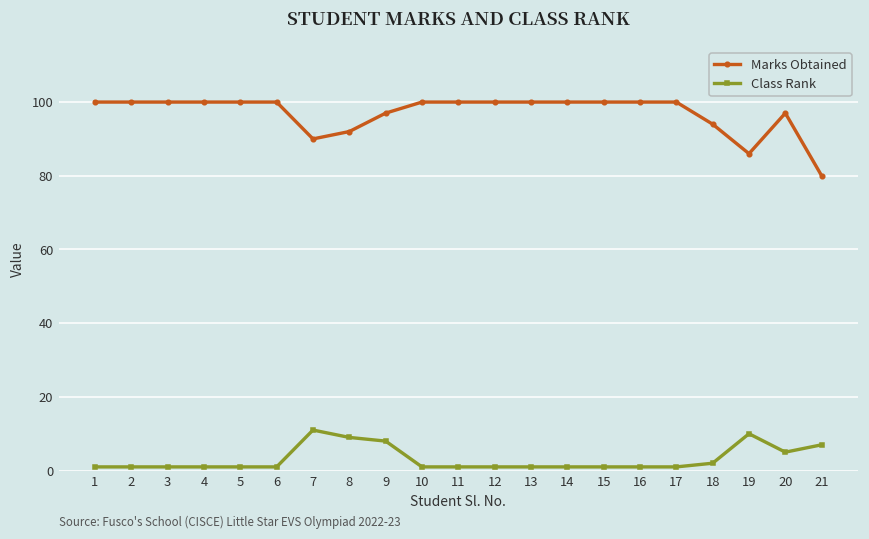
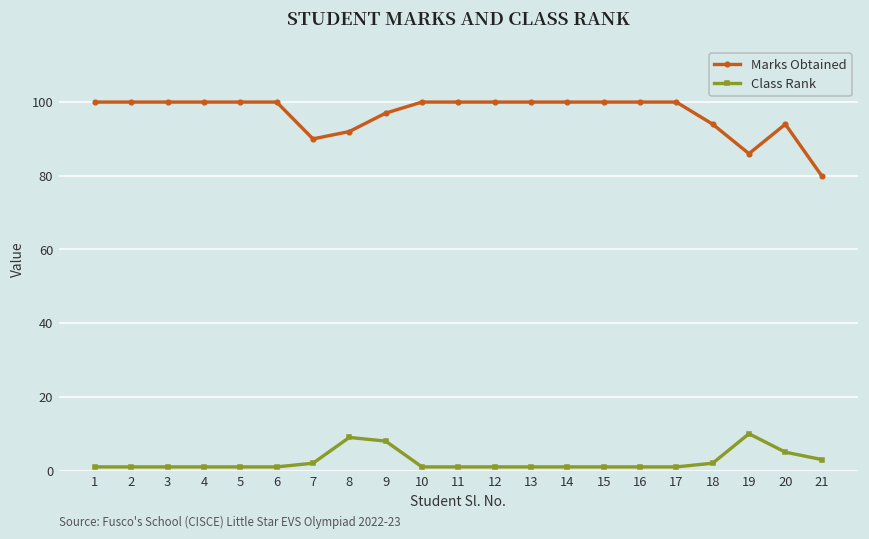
  {
    "Marks Obtained": {
      "1": 100,
      "2": 100,
      "3": 100,
      "4": 100,
      "5": 100,
      "6": 100,
      "7": 90,
      "8": 92,
      "9": 97,
      "10": 100,
      "11": 100,
      "12": 100,
      "13": 100,
      "14": 100,
      "15": 100,
      "16": 100,
      "17": 100,
      "18": 94,
      "19": 86,
-     "20": 97,
+     "20": 94,
      "21": 80
    },
    "Class Rank": {
      "1": 1,
      "2": 1,
      "3": 1,
      "4": 1,
      "5": 1,
      "6": 1,
-     "7": 11,
+     "7": 2,
      "8": 9,
      "9": 8,
      "10": 1,
      "11": 1,
      "12": 1,
      "13": 1,
      "14": 1,
      "15": 1,
      "16": 1,
      "17": 1,
      "18": 2,
      "19": 10,
      "20": 5,
-     "21": 7
+     "21": 3
    }
  }
